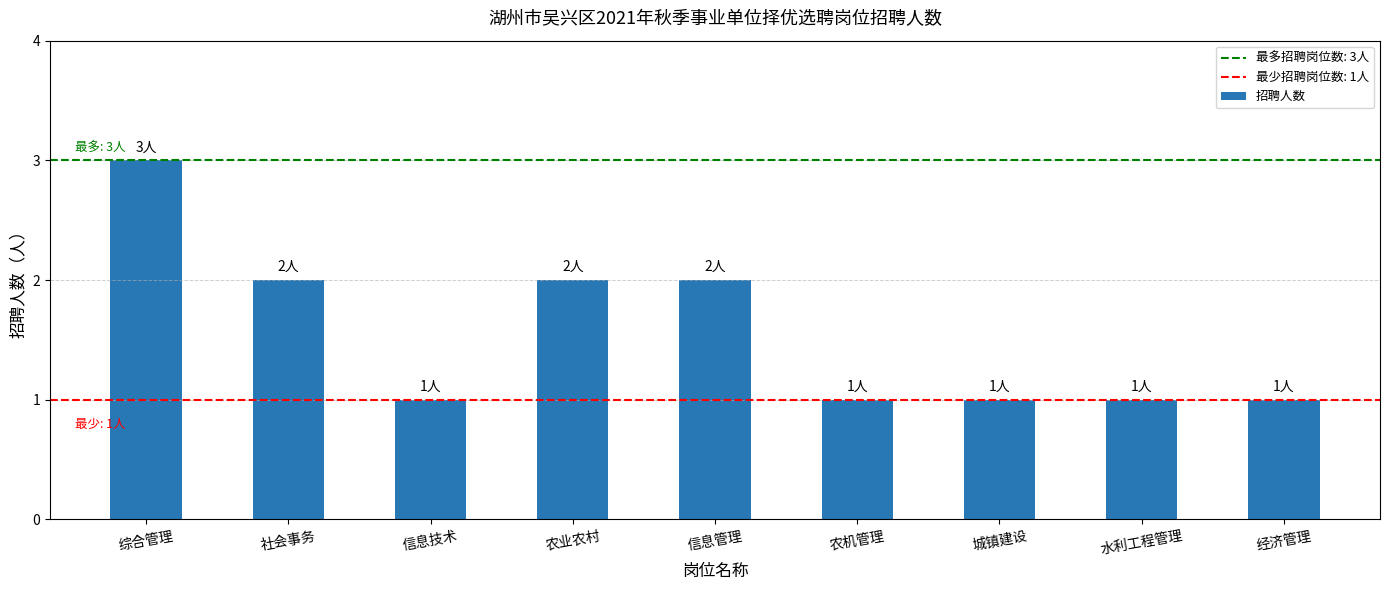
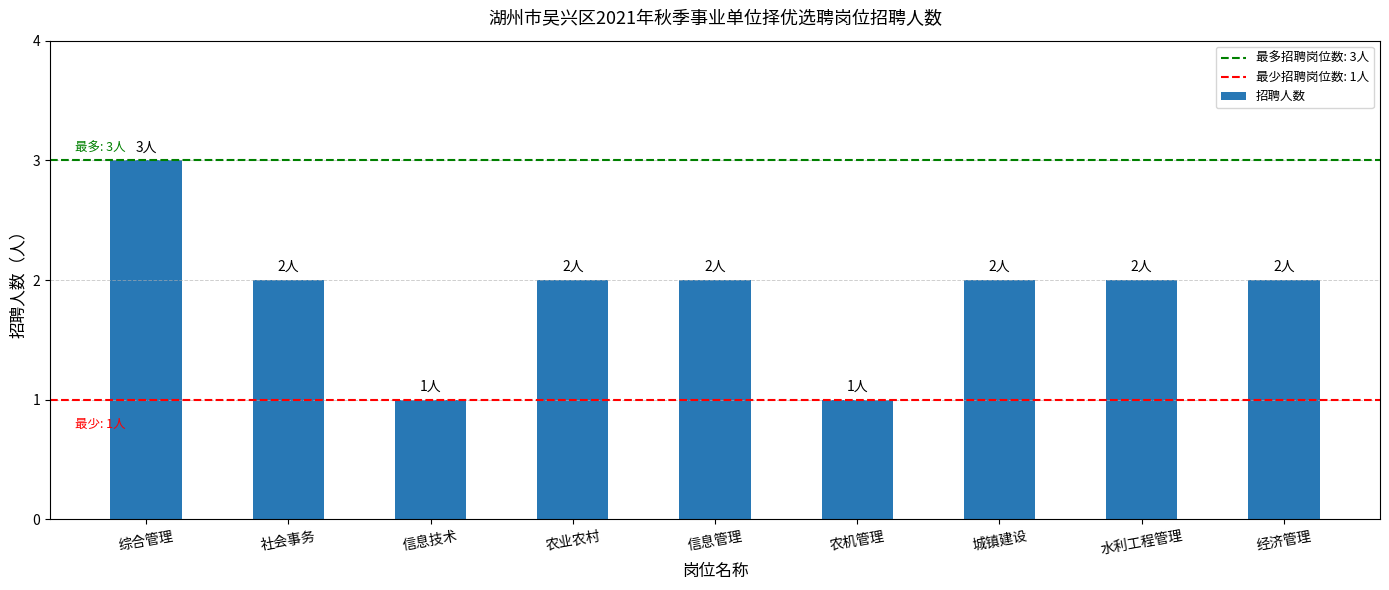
  {
    "综合管理": "3人",
    "社会事务": "2人",
    "信息技术": "1人",
    "农业农村": "2人",
    "信息管理": "2人",
    "农机管理": "1人",
-   "城镇建设": "1人",
-   "水利工程管理": "1人",
-   "经济管理": "1人"
+   "城镇建设": "2人",
+   "水利工程管理": "2人",
+   "经济管理": "2人"
  }
